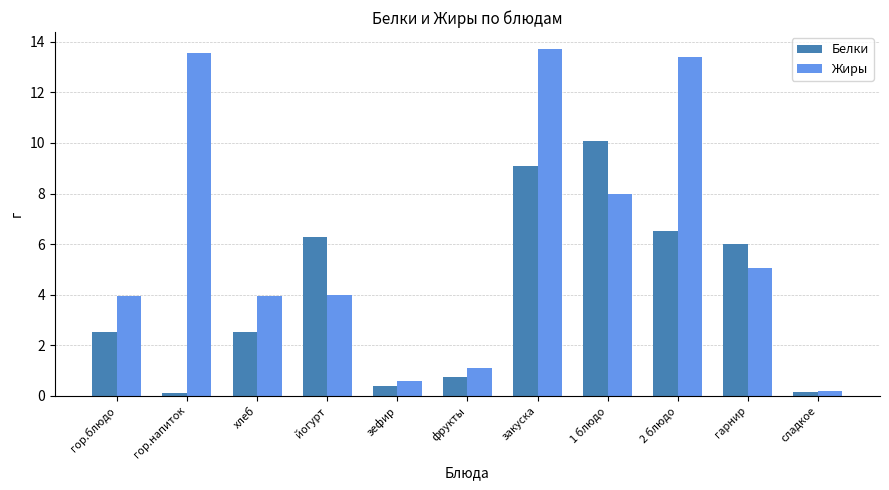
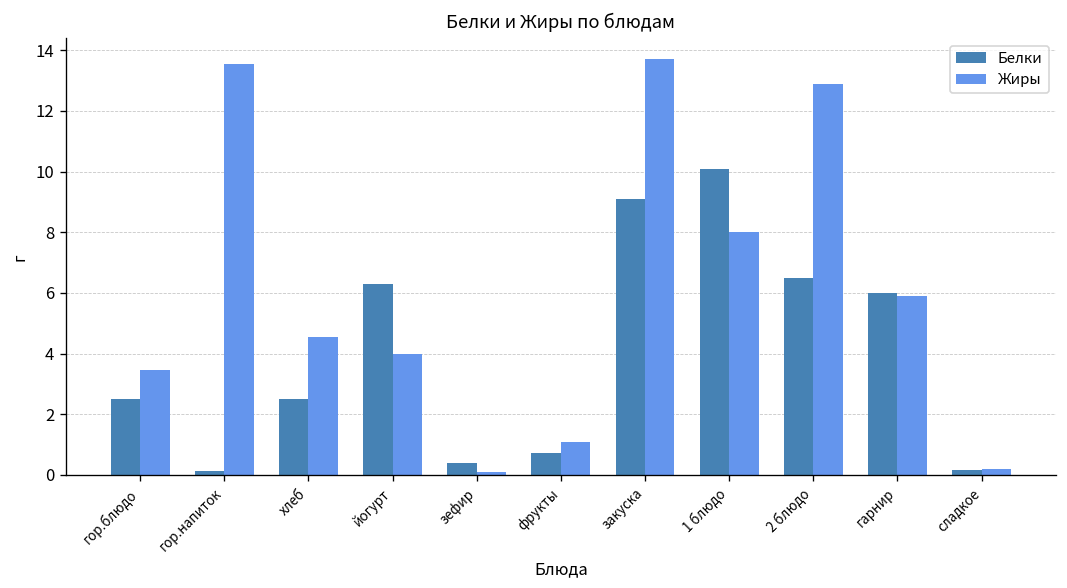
  {
    "Белки": {
      "гор.блюдо": 2.5,
      "гор.напиток": 0.1,
      "хлеб": 2.5,
      "йогурт": 6.3,
      "зефир": 0.4,
      "фрукты": 0.7,
      "закуска": 9.1,
      "1 блюдо": 10.1,
      "2 блюдо": 6.5,
      "гарнир": 6.0,
      "сладкое": 0.2
    },
    "Жиры": {
-     "гор.блюдо": 3.9,
+     "гор.блюдо": 3.5,
      "гор.напиток": 13.5,
-     "хлеб": 3.9,
+     "хлеб": 4.6,
      "йогурт": 4.0,
-     "зефир": 0.6,
+     "зефир": 0.1,
      "фрукты": 1.1,
      "закуска": 13.7,
      "1 блюдо": 8.0,
-     "2 блюдо": 13.4,
-     "гарнир": 5.1,
+     "2 блюдо": 12.9,
+     "гарнир": 5.9,
      "сладкое": 0.2
    }
  }
